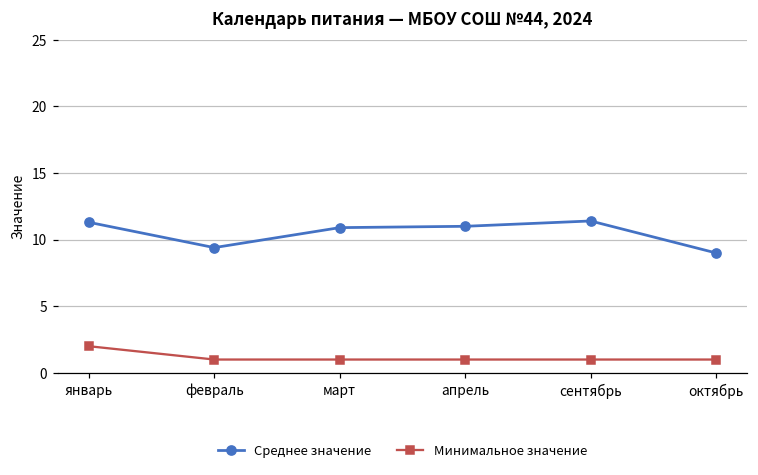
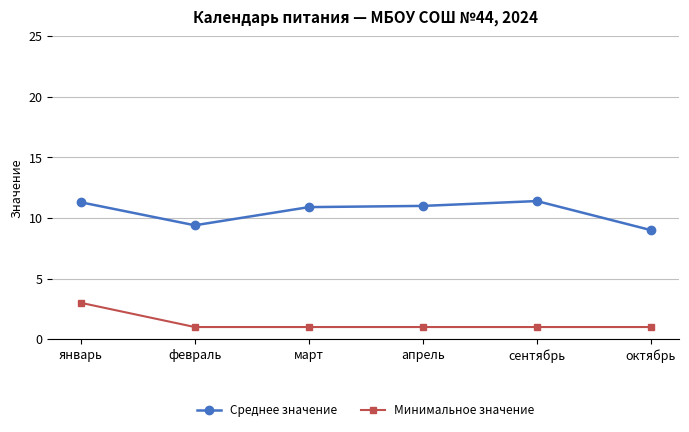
  {
    "Среднее значение": {
      "январь": 11.3,
      "февраль": 9.4,
      "март": 11,
      "апрель": 11,
      "сентябрь": 11.4,
      "октябрь": 9
    },
    "Минимальное значение": {
-     "январь": 2,
+     "январь": 3,
      "февраль": 1,
      "март": 1,
      "апрель": 1,
      "сентябрь": 1,
      "октябрь": 1
    }
  }
